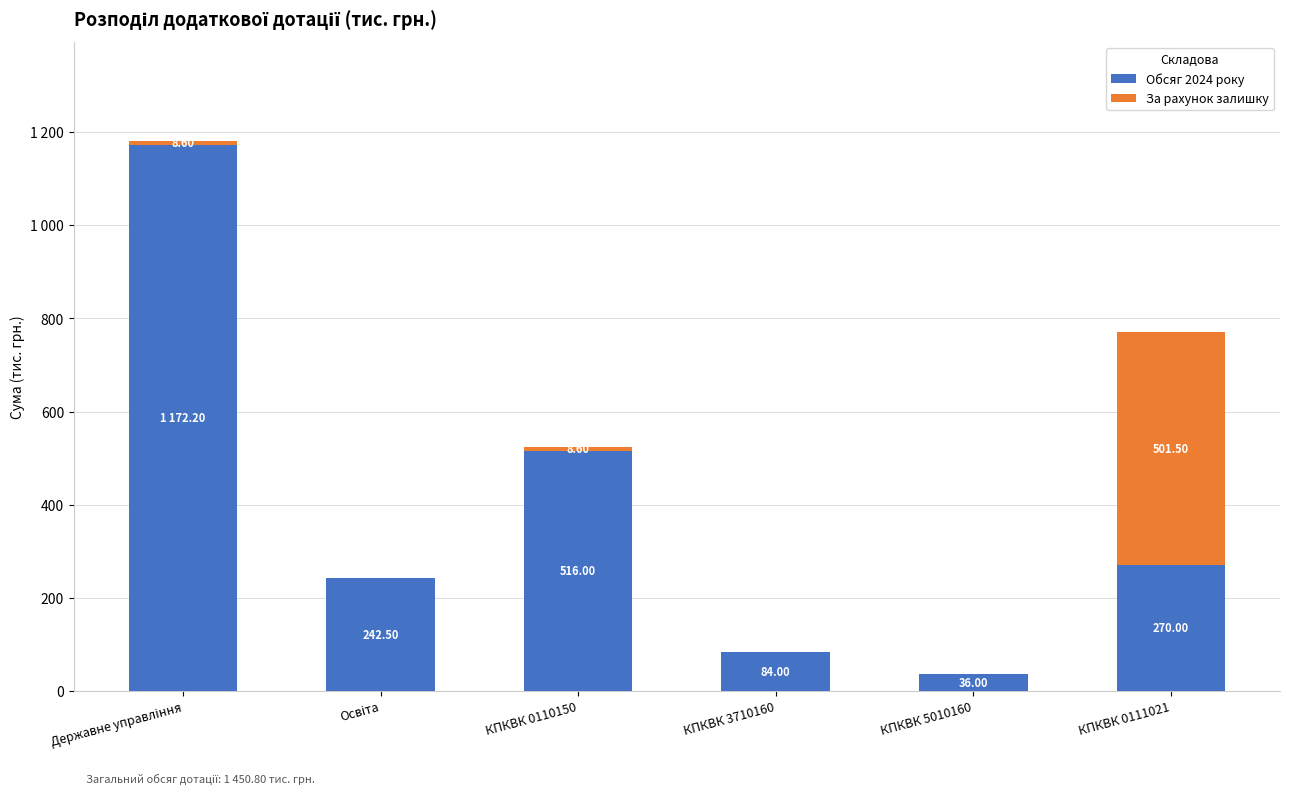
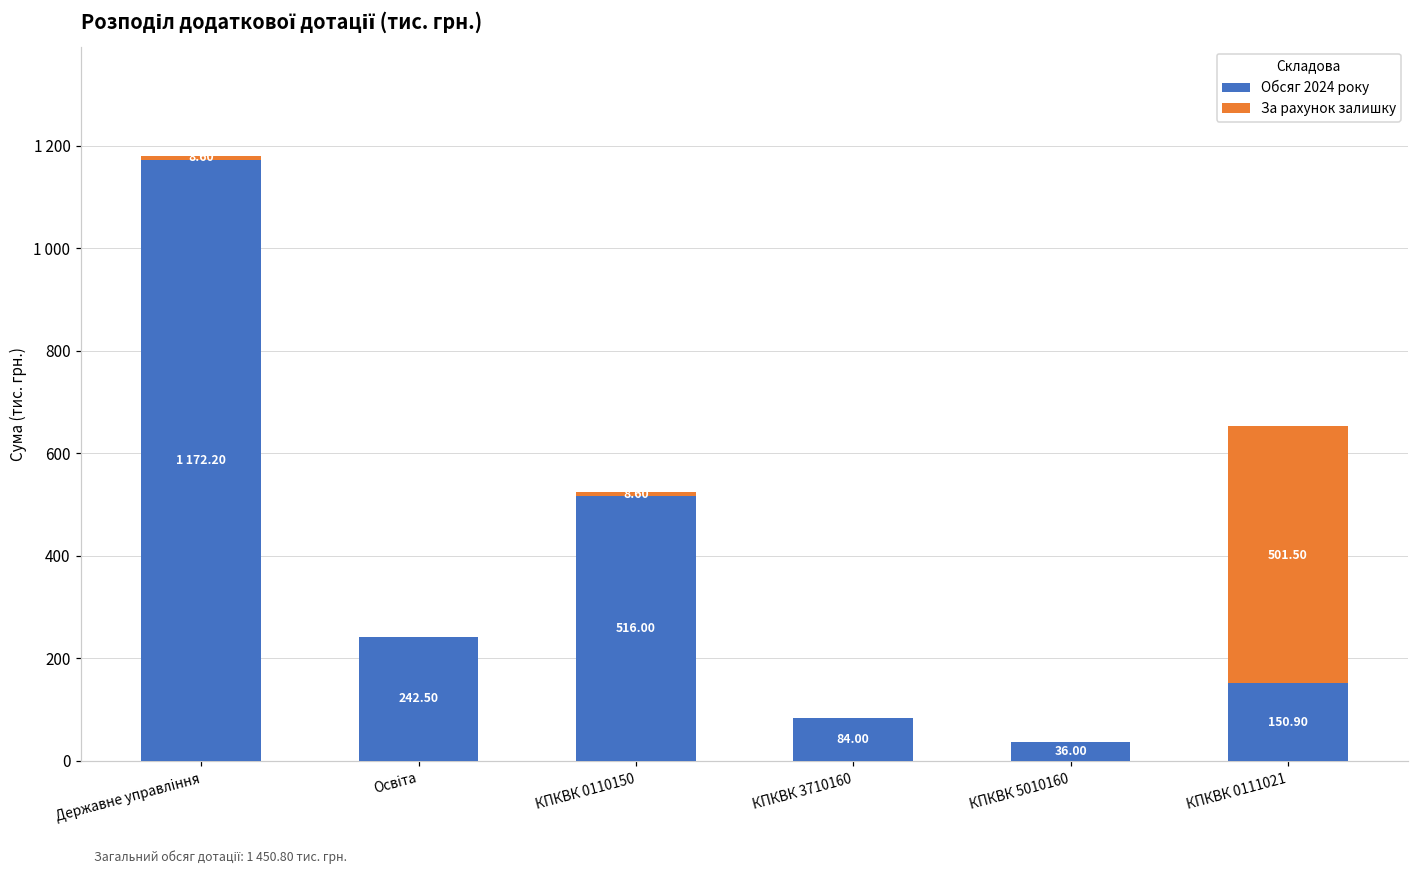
  {
    "Обсяг 2024 року": {
      "Освіта": 242.50,
      "КПКВК 0110150": 516.00,
      "КПКВК 3710160": 84.00,
      "КПКВК 5010160": 36.00,
-     "КПКВК 0111021": 270.00
+     "КПКВК 0111021": 150.90
    },
    "За рахунок залишку": {
      "Державне управління": 8.60,
      "КПКВК 0110150": 8.60,
      "КПКВК 0111021": 501.50
    }
  }
